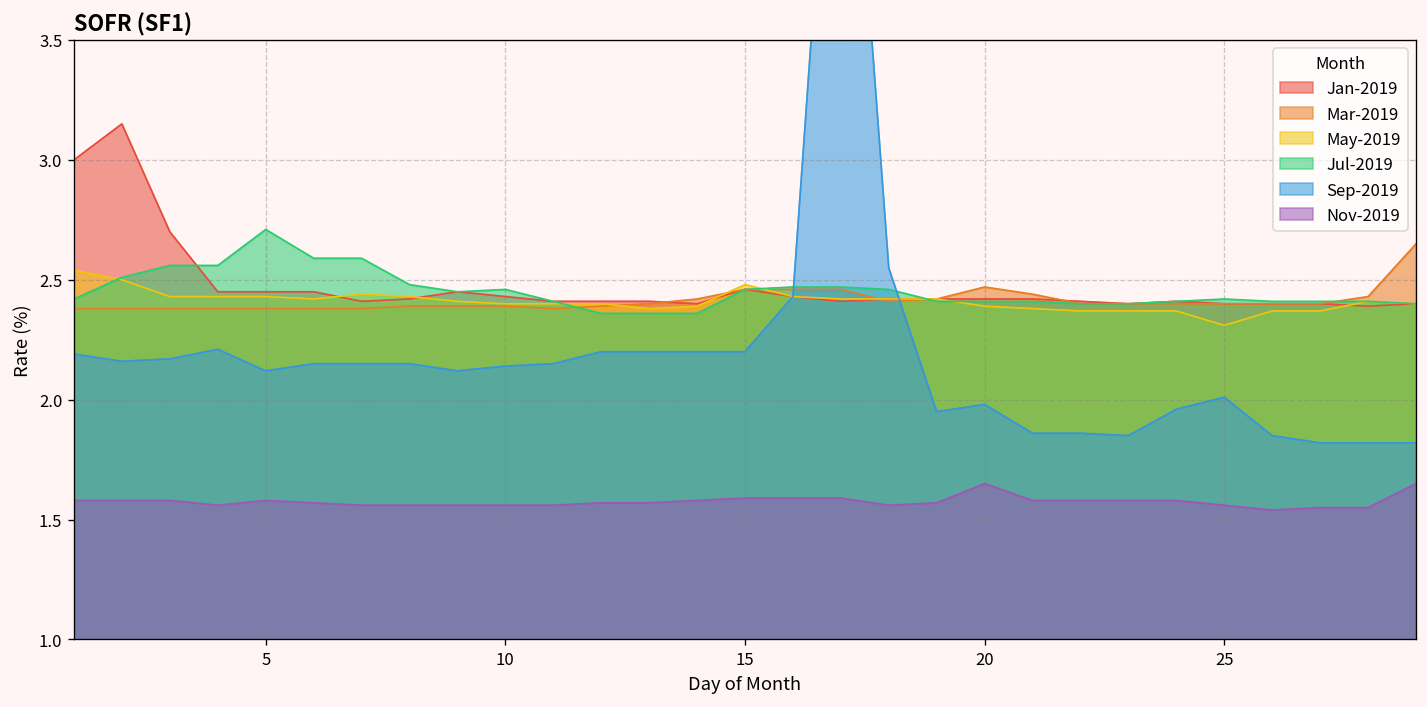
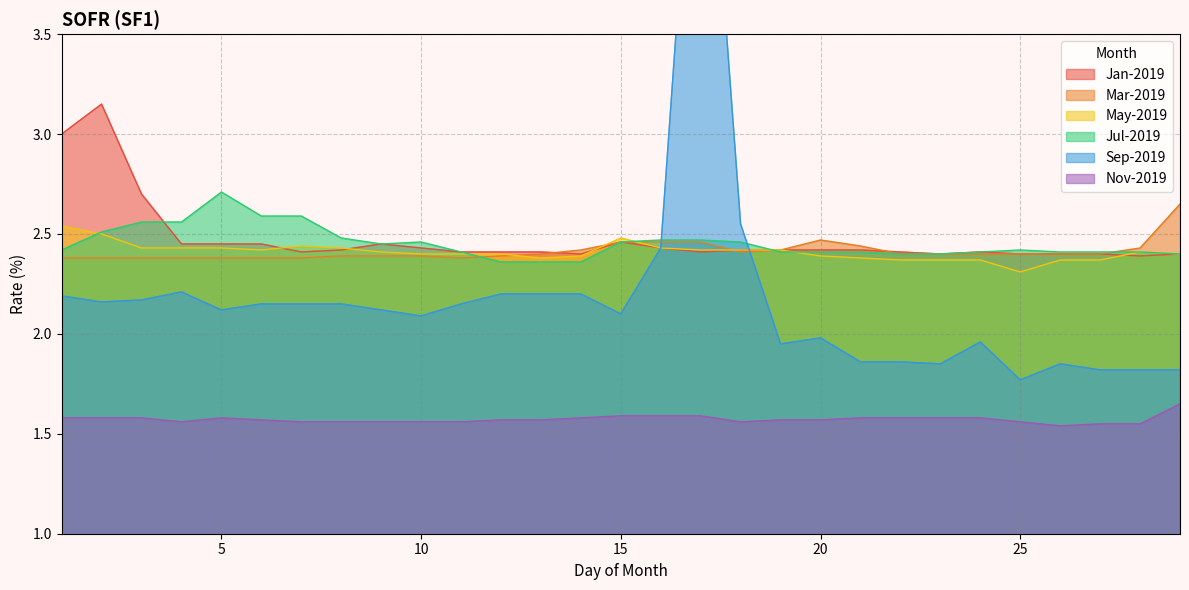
  {
    "May-2019": {
      "5": 2.43,
      "15": 2.48,
      "20": 2.39,
      "25": 2.31
    },
    "Jul-2019": {
      "5": 2.71,
      "10": 2.46,
      "25": 2.42
    },
    "Sep-2019": {
      "5": 2.12,
-     "10": 2.14,
-     "15": 2.2,
+     "10": 2.09,
+     "15": 2.1,
      "20": 1.98,
-     "25": 2.01
+     "25": 1.77
    },
    "Nov-2019": {
      "5": 1.58,
      "10": 1.56,
      "15": 1.59,
-     "20": 1.65,
+     "20": 1.57,
      "25": 1.56
    }
  }
